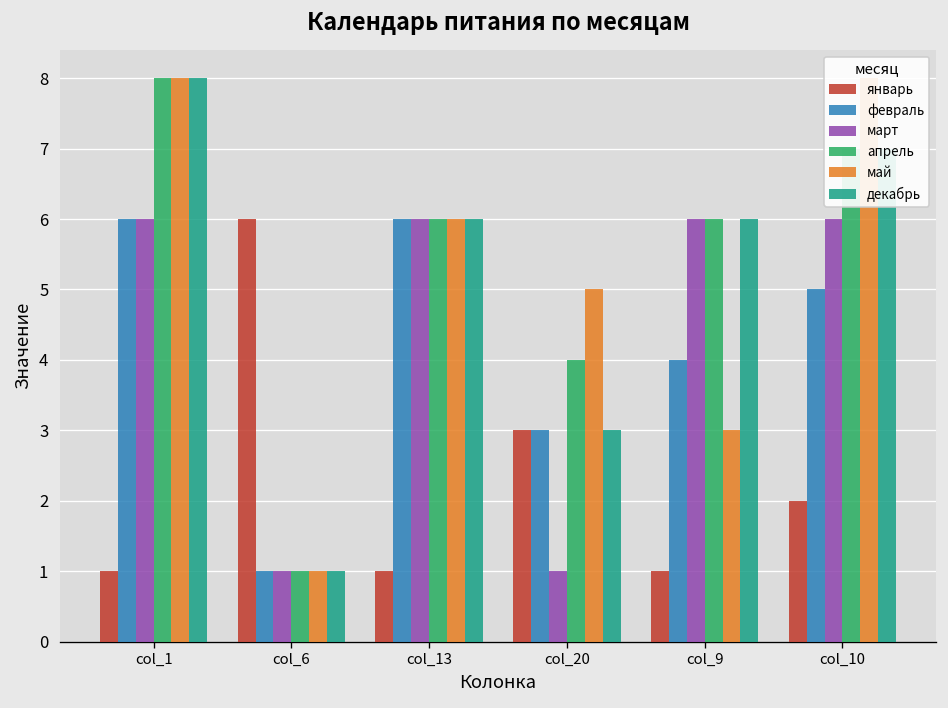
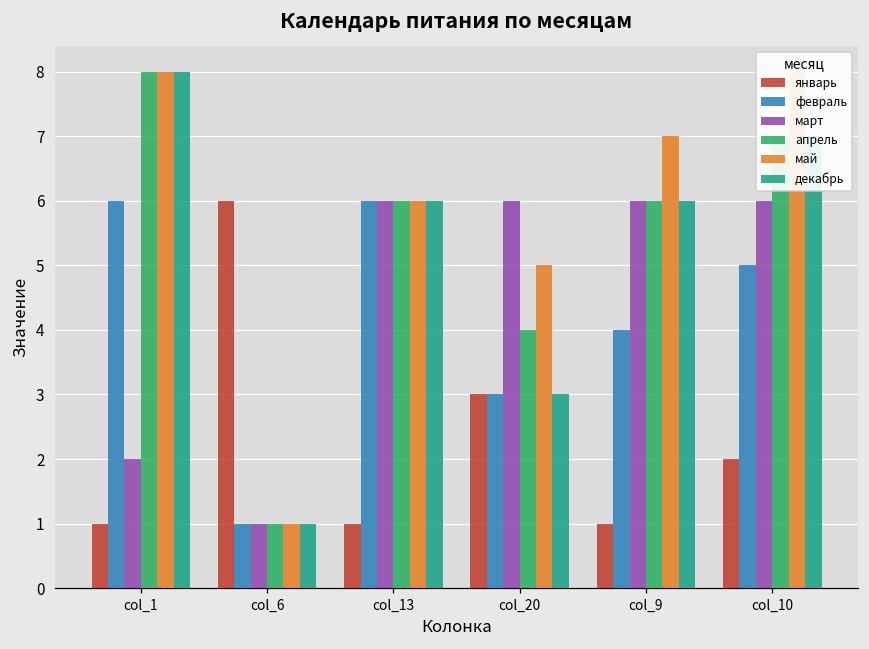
  {
    "январь": {
      "col_1": 1,
      "col_6": 6,
      "col_13": 1,
      "col_20": 3,
      "col_9": 1,
      "col_10": 2
    },
    "февраль": {
      "col_1": 6,
      "col_6": 1,
      "col_13": 6,
      "col_20": 3,
      "col_9": 4,
      "col_10": 5
    },
    "март": {
-     "col_1": 6,
+     "col_1": 2,
      "col_6": 1,
      "col_13": 6,
-     "col_20": 1,
+     "col_20": 6,
      "col_9": 6,
      "col_10": 6
    },
    "май": {
      "col_1": 8,
      "col_6": 1,
      "col_13": 6,
      "col_20": 5,
-     "col_9": 3
+     "col_9": 7
    }
  }
